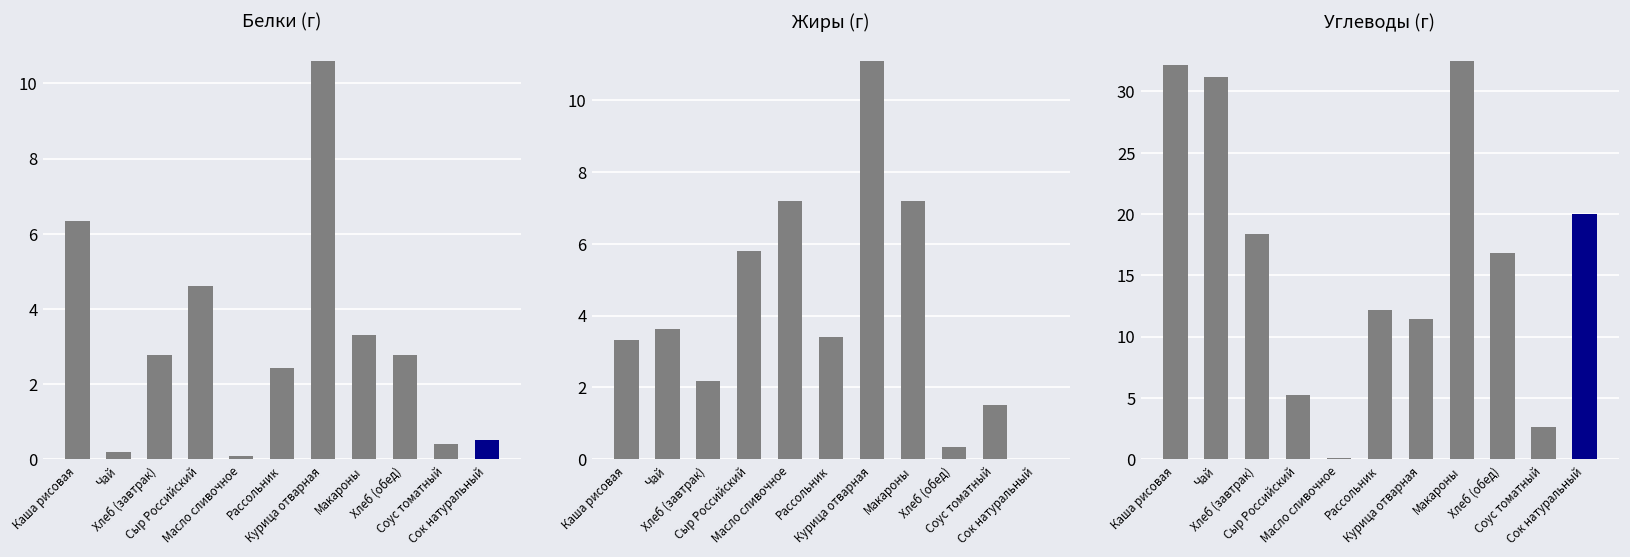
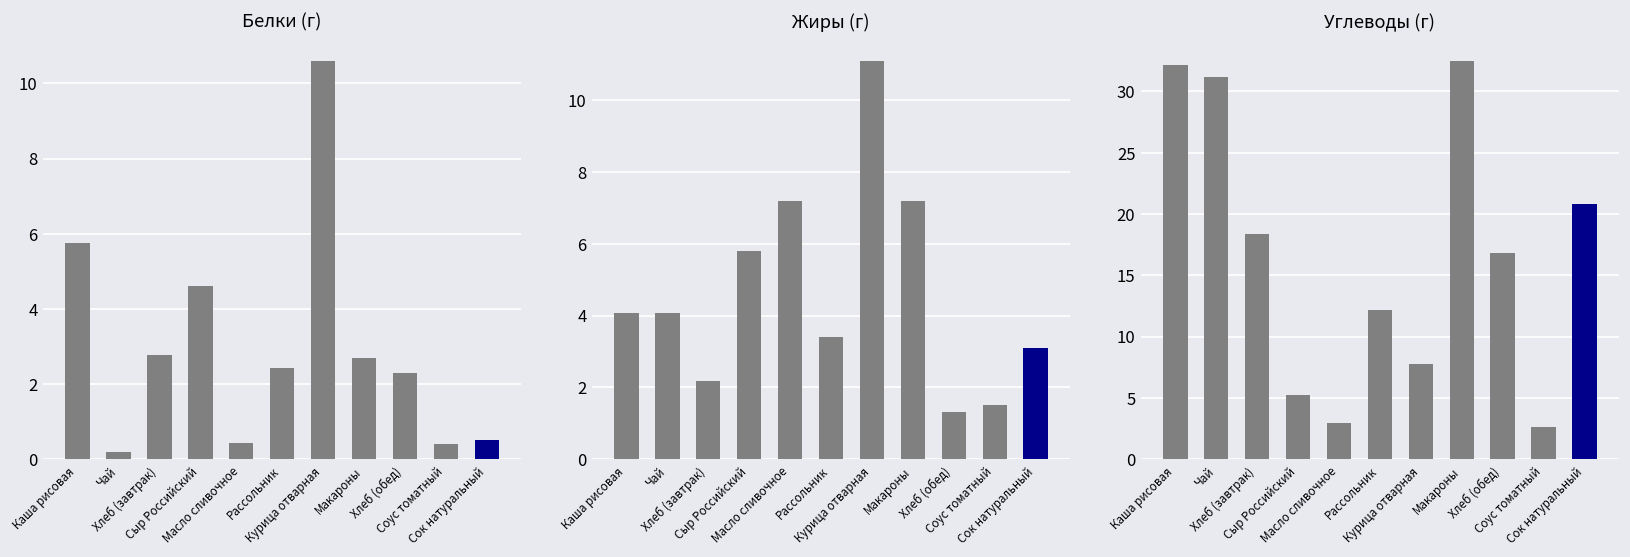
  {
    "Белки (г)": {
-     "Каша рисовая": 6.3,
+     "Каша рисовая": 5.8,
      "Чай": 0.2,
      "Хлеб (завтрак)": 2.8,
      "Сыр Российский": 4.6,
-     "Масло сливочное": 0.1,
+     "Масло сливочное": 0.4,
      "Рассольник": 2.4,
      "Курица отварная": 10.6,
-     "Макароны": 3.3,
-     "Хлеб (обед)": 2.8,
+     "Макароны": 2.7,
+     "Хлеб (обед)": 2.3,
      "Соус томатный": 0.4,
      "Сок натуральный": 0.5
    },
    "Жиры (г)": {
-     "Каша рисовая": 3.3,
-     "Чай": 3.6,
+     "Каша рисовая": 4.1,
+     "Чай": 4.1,
      "Хлеб (завтрак)": 2.2,
      "Сыр Российский": 5.8,
      "Масло сливочное": 7.2,
      "Рассольник": 3.4,
      "Курица отварная": 11.1,
      "Макароны": 7.2,
-     "Хлеб (обед)": 0.4,
+     "Хлеб (обед)": 1.3,
      "Соус томатный": 1.5,
-     "Сок натуральный": 0.0
+     "Сок натуральный": 3.1
    },
    "Углеводы (г)": {
      "Каша рисовая": 32.2,
      "Чай": 31.2,
      "Хлеб (завтрак)": 18.4,
      "Сыр Российский": 5.2,
-     "Масло сливочное": 0.1,
+     "Масло сливочное": 2.9,
      "Рассольник": 12.2,
-     "Курица отварная": 11.5,
+     "Курица отварная": 7.8,
      "Макароны": 32.5,
      "Хлеб (обед)": 16.8,
      "Соус томатный": 2.6,
-     "Сок натуральный": 20.0
+     "Сок натуральный": 20.8
    }
  }
